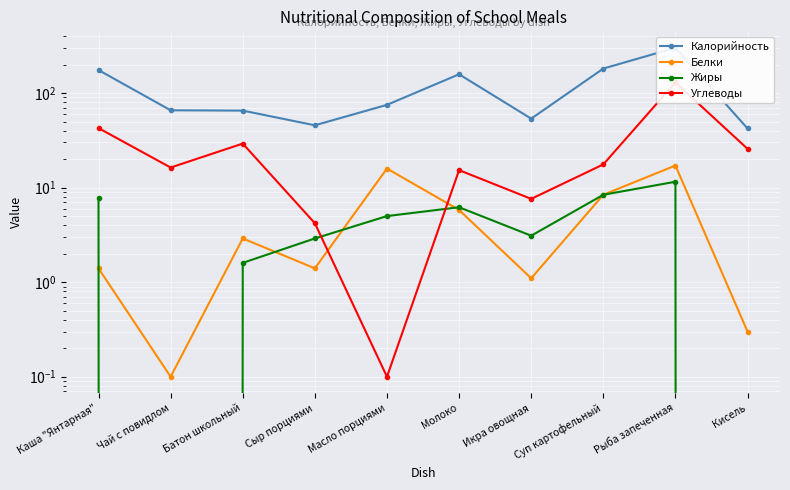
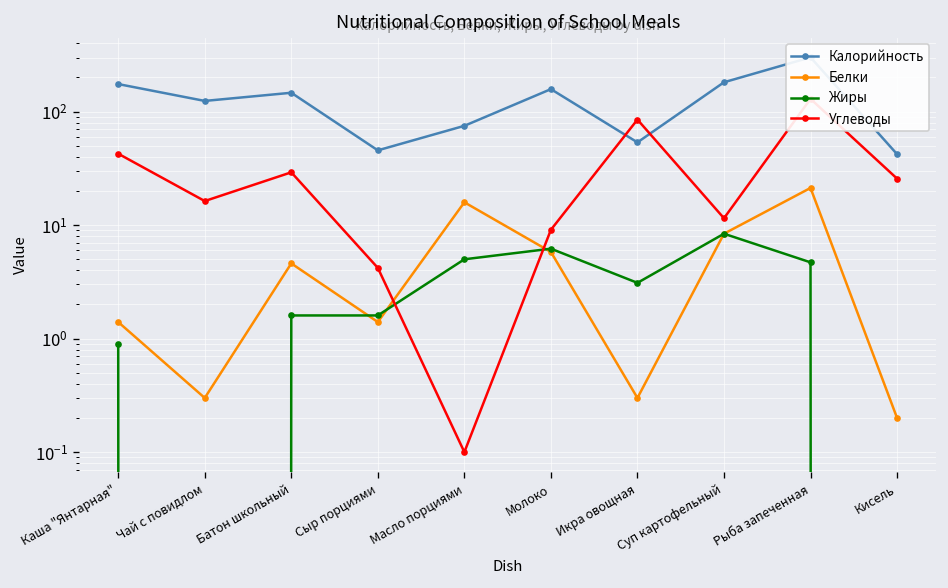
  {
    "Калорийность": {
      "Каша \"Янтарная\"": 180,
-     "Чай с повидлом": 70,
-     "Батон школьный": 70,
+     "Чай с повидлом": 120,
+     "Батон школьный": 150,
      "Сыр порциями": 50,
      "Масло порциями": 80,
      "Молоко": 160,
      "Икра овощная": 50,
      "Суп картофельный": 180,
      "Кисель": 40
    },
    "Белки": {
      "Каша \"Янтарная\"": 1.4,
-     "Чай с повидлом": 0.1,
-     "Батон школьный": 2.9,
+     "Чай с повидлом": 0.3,
+     "Батон школьный": 5,
      "Сыр порциями": 1.4,
      "Масло порциями": 16,
      "Молоко": 6,
-     "Икра овощная": 1.1,
-     "Рыба запеченная": 17,
-     "Кисель": 0.3
+     "Икра овощная": 0.3,
+     "Рыба запеченная": 21,
+     "Кисель": 0.2
    },
    "Жиры": {
-     "Каша \"Янтарная\"": 8,
+     "Каша \"Янтарная\"": 0.9,
      "Батон школьный": 1.6,
-     "Сыр порциями": 2.9,
+     "Сыр порциями": 1.6,
      "Масло порциями": 5,
      "Молоко": 6,
      "Икра овощная": 3.1,
-     "Рыба запеченная": 12
+     "Рыба запеченная": 5
    },
    "Углеводы": {
      "Каша \"Янтарная\"": 40,
      "Чай с повидлом": 16,
      "Батон школьный": 29,
      "Сыр порциями": 4,
      "Масло порциями": 0.10,
-     "Молоко": 15,
-     "Икра овощная": 8,
-     "Суп картофельный": 18,
+     "Молоко": 9,
+     "Икра овощная": 90,
+     "Суп картофельный": 12,
      "Кисель": 26
    }
  }
